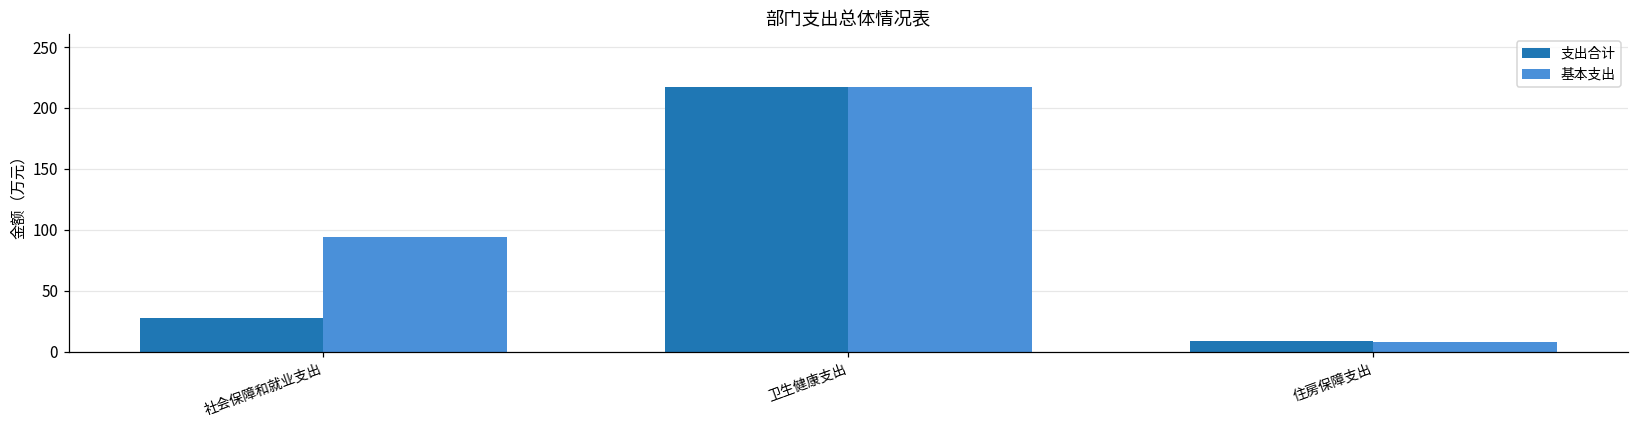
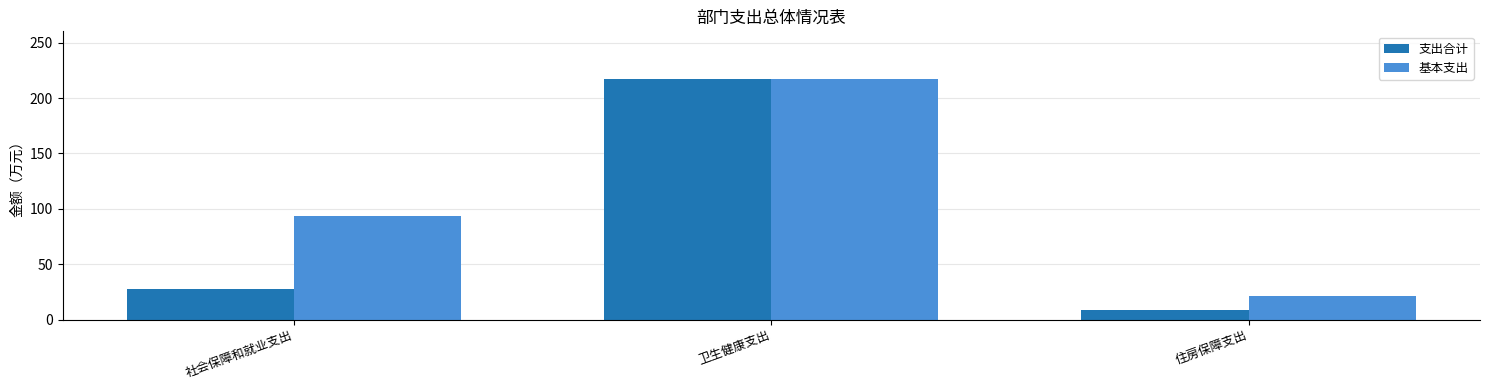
  {
    "支出合计": {
      "社会保障和就业支出": 28,
      "卫生健康支出": 217,
      "住房保障支出": 9
    },
    "基本支出": {
      "社会保障和就业支出": 94,
      "卫生健康支出": 217,
-     "住房保障支出": 8
+     "住房保障支出": 22
    }
  }
